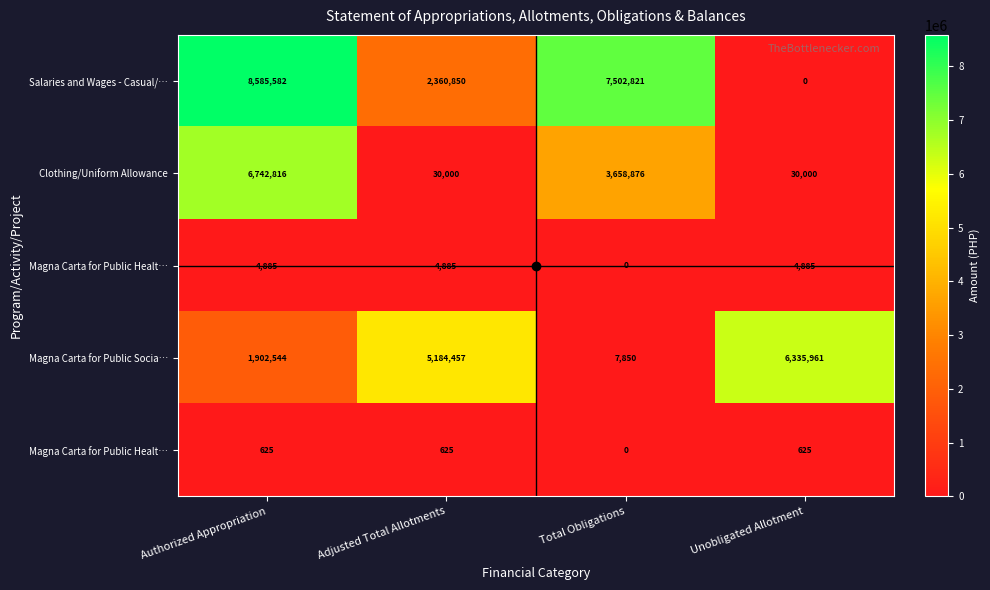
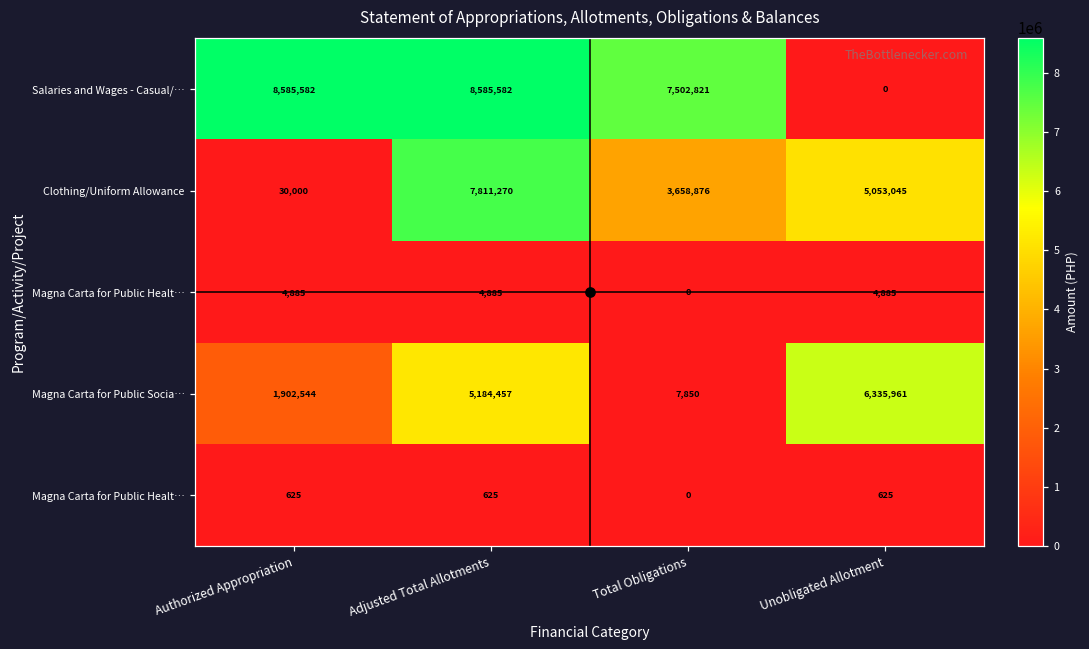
  {
    "Salaries and Wages - Casual/…": {
      "Authorized Appropriation": "8,585,582",
-     "Adjusted Total Allotments": "2,360,850",
+     "Adjusted Total Allotments": "8,585,582",
      "Total Obligations": "7,502,821"
    },
    "Clothing/Uniform Allowance": {
-     "Authorized Appropriation": "6,742,816",
-     "Adjusted Total Allotments": "30,000",
+     "Authorized Appropriation": "30,000",
+     "Adjusted Total Allotments": "7,811,270",
      "Total Obligations": "3,658,876",
-     "Unobligated Allotment": "30,000"
+     "Unobligated Allotment": "5,053,045"
    },
    "Magna Carta for Public Socia…": {
      "Authorized Appropriation": "1,902,544",
      "Adjusted Total Allotments": "5,184,457",
      "Total Obligations": "7,850",
      "Unobligated Allotment": "6,335,961"
    }
  }
